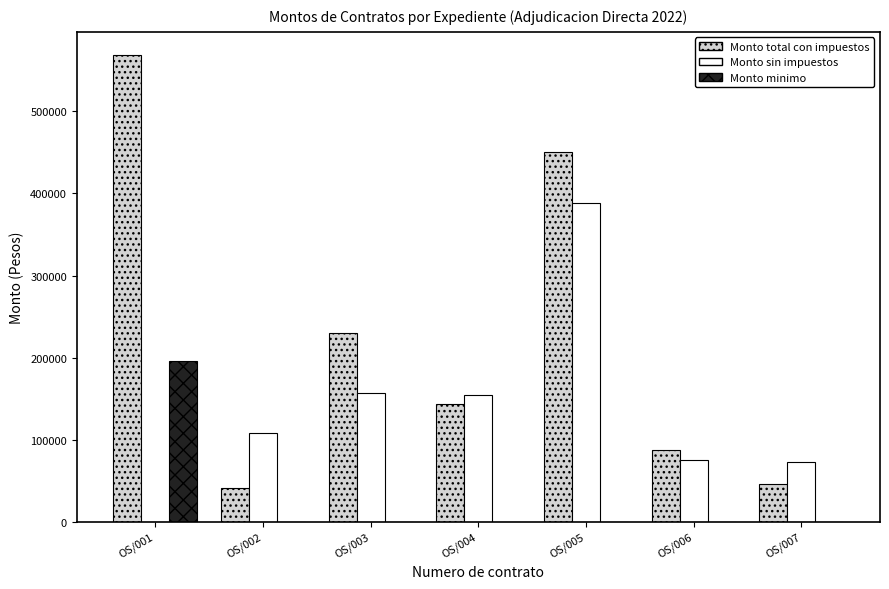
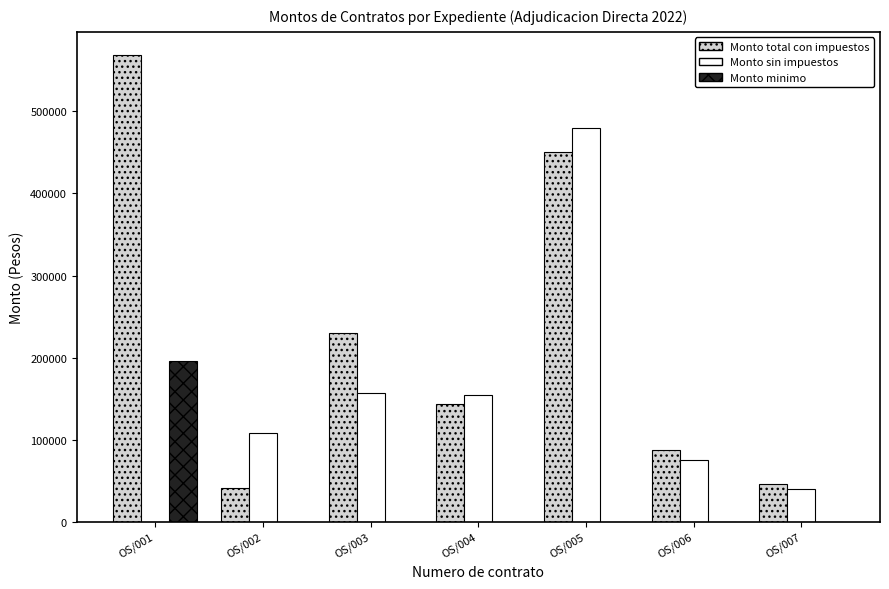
  {
    "Monto total con impuestos": {
      "OS/001": 570000,
      "OS/002": 40000,
      "OS/003": 230000,
      "OS/004": 140000,
      "OS/005": 450000,
      "OS/006": 90000,
      "OS/007": 50000
    },
    "Monto sin impuestos": {
      "OS/001": 0,
      "OS/002": 110000,
      "OS/003": 160000,
      "OS/004": 150000,
-     "OS/005": 390000,
+     "OS/005": 480000,
      "OS/006": 80000,
-     "OS/007": 70000
+     "OS/007": 40000
    },
    "Monto minimo": {
      "OS/001": 200000,
      "OS/002": 0,
      "OS/003": 0,
      "OS/004": 0,
      "OS/005": 0,
      "OS/006": 0,
      "OS/007": 0
    }
  }
